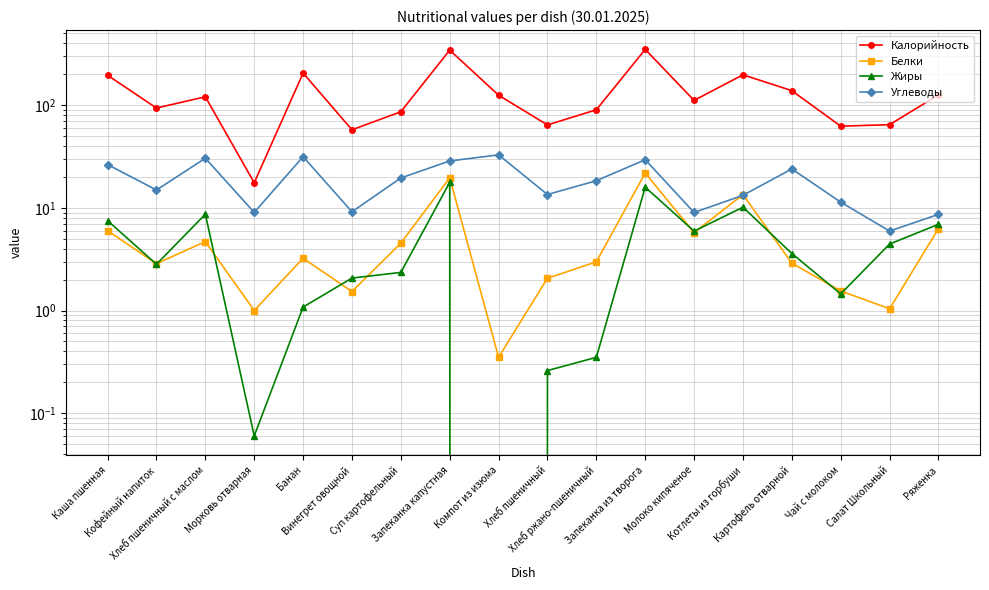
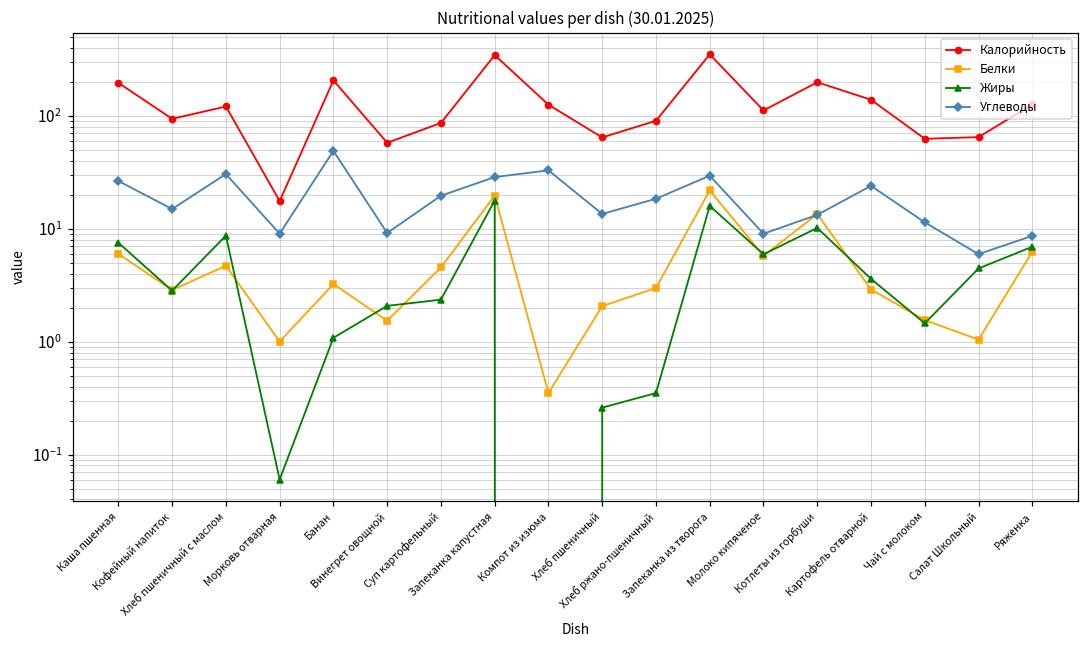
  {
    "Калорийность": {
      "Каша пшенная": 200,
      "Кофейный напиток": 90,
      "Хлеб пшеничный с маслом": 120,
      "Морковь отварная": 18,
      "Банан": 210,
      "Винегрет овощной": 60,
      "Суп картофельный": 90,
      "Запеканка капустная": 340,
      "Компот из изюма": 130,
      "Хлеб пшеничный": 60,
      "Хлеб ржано-пшеничный": 90,
      "Запеканка из творога": 350,
      "Молоко кипяченое": 110,
      "Котлеты из горбуши": 200,
      "Картофель отварной": 140,
      "Чай с молоком": 60,
      "Салат Школьный": 60
    },
    "Белки": {
      "Каша пшенная": 6,
      "Хлеб пшеничный с маслом": 5,
      "Морковь отварная": 1,
      "Банан": 3.2,
      "Винегрет овощной": 1.5,
      "Суп картофельный": 5,
      "Запеканка капустная": 20,
      "Компот из изюма": 0.35,
      "Хлеб пшеничный": 2,
      "Хлеб ржано-пшеничный": 3,
      "Запеканка из творога": 22,
      "Картофель отварной": 3,
      "Чай с молоком": 1.6,
      "Салат Школьный": 1,
      "Ряженка": 6
    },
    "Жиры": {
      "Каша пшенная": 8,
      "Хлеб пшеничный с маслом": 9,
      "Морковь отварная": 0.06,
      "Банан": 1.1,
      "Винегрет овощной": 2,
      "Суп картофельный": 2.4,
      "Запеканка капустная": 18,
      "Хлеб пшеничный": 0.26,
      "Хлеб ржано-пшеничный": 0.35,
      "Запеканка из творога": 16,
      "Котлеты из горбуши": 10,
      "Картофель отварной": 3.6,
      "Чай с молоком": 1.5,
      "Салат Школьный": 4.4,
      "Ряженка": 7
    },
    "Углеводы": {
      "Каша пшенная": 26,
      "Кофейный напиток": 15,
      "Хлеб пшеничный с маслом": 30,
      "Морковь отварная": 9,
-     "Банан": 31,
+     "Банан": 50,
      "Винегрет овощной": 9,
      "Суп картофельный": 20,
      "Запеканка капустная": 29,
      "Компот из изюма": 33,
      "Хлеб пшеничный": 13,
      "Хлеб ржано-пшеничный": 18,
      "Запеканка из творога": 29,
      "Молоко кипяченое": 9,
      "Картофель отварной": 24,
      "Чай с молоком": 11,
      "Салат Школьный": 6,
      "Ряженка": 9
    }
  }
